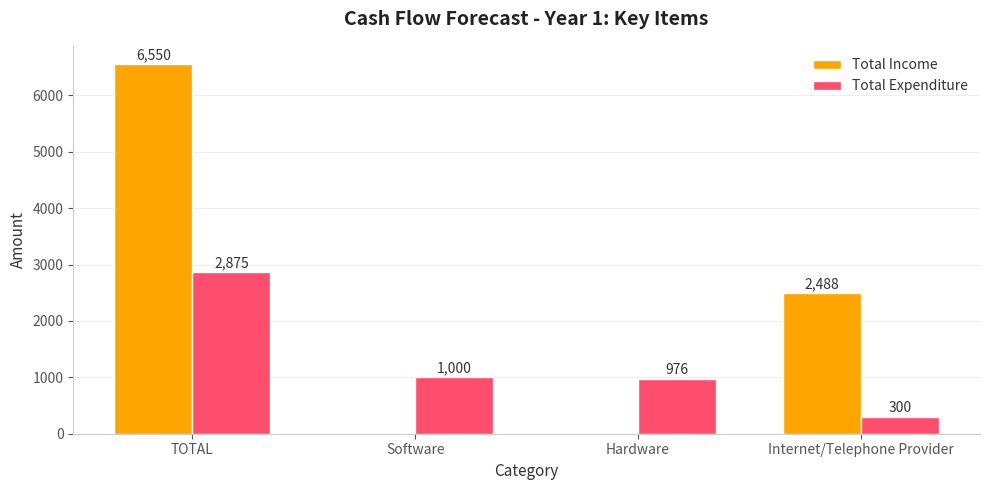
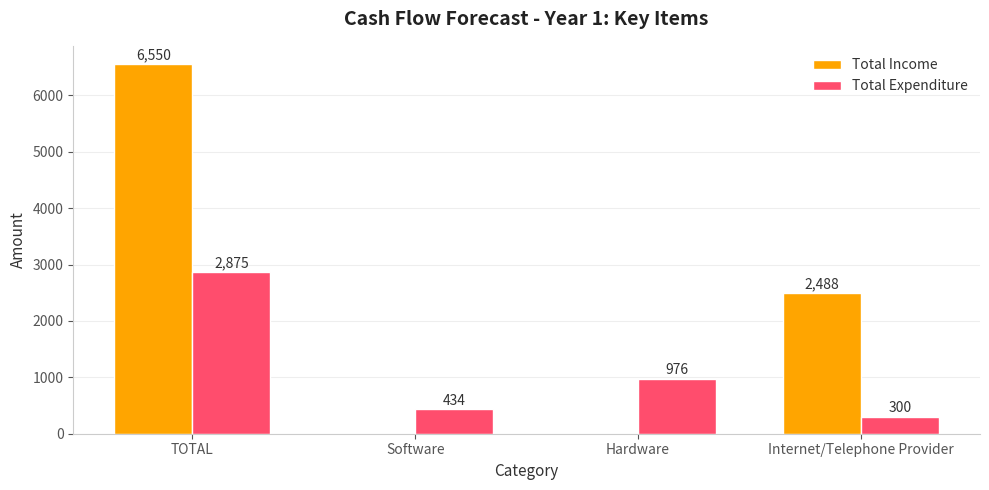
  {
    "Total Income": {
      "TOTAL": "6,550",
      "Internet/Telephone Provider": "2,488"
    },
    "Total Expenditure": {
      "TOTAL": "2,875",
-     "Software": "1,000",
+     "Software": "434",
      "Hardware": "976",
      "Internet/Telephone Provider": "300"
    }
  }
